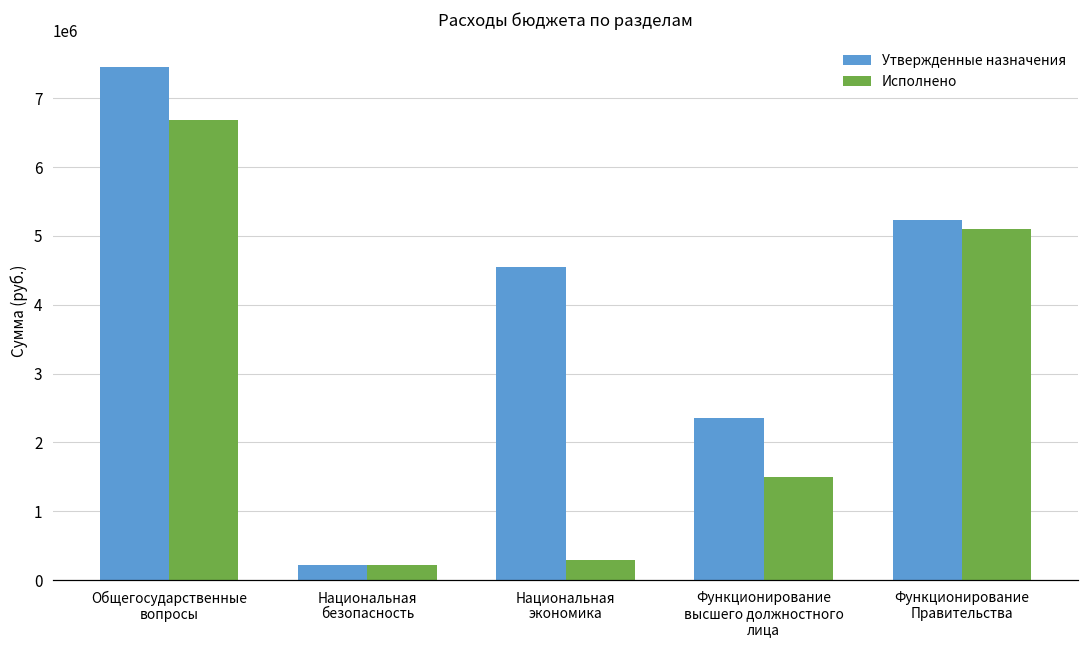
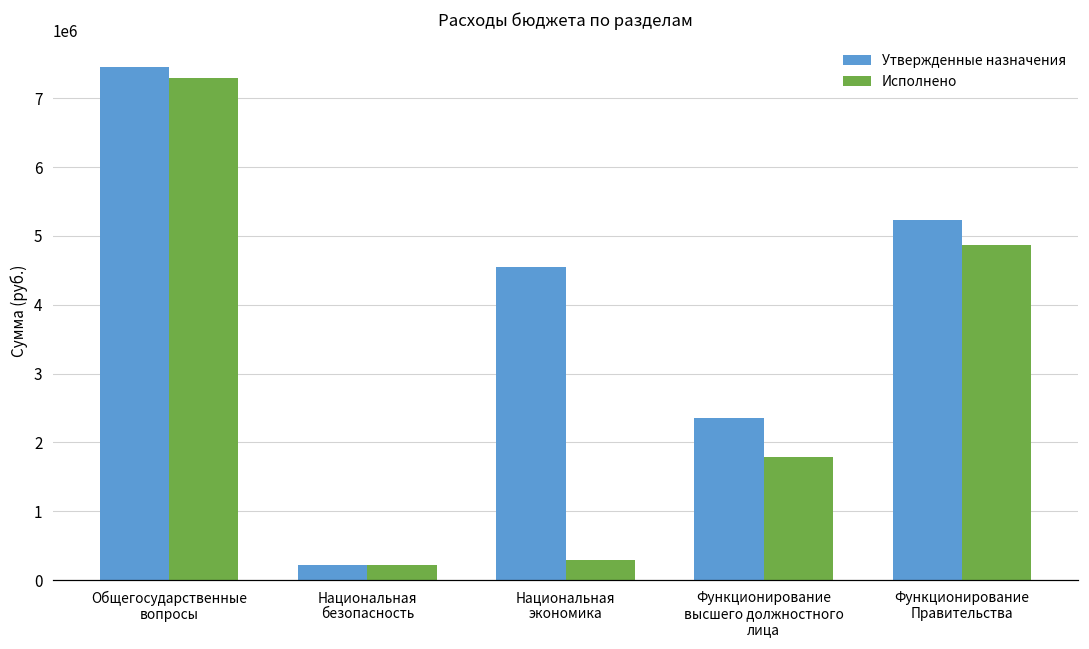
  {
    "Утвержденные назначения": {
      "Общегосударственные вопросы": 7500000,
      "Национальная безопасность": 200000,
      "Национальная экономика": 4500000,
      "Функционирование высшего должностного лица": 2400000,
      "Функционирование Правительства": 5200000
    },
    "Исполнено": {
-     "Общегосударственные вопросы": 6700000,
+     "Общегосударственные вопросы": 7300000,
      "Национальная безопасность": 200000,
      "Национальная экономика": 300000,
-     "Функционирование высшего должностного лица": 1500000,
-     "Функционирование Правительства": 5100000
+     "Функционирование высшего должностного лица": 1800000,
+     "Функционирование Правительства": 4900000
    }
  }
